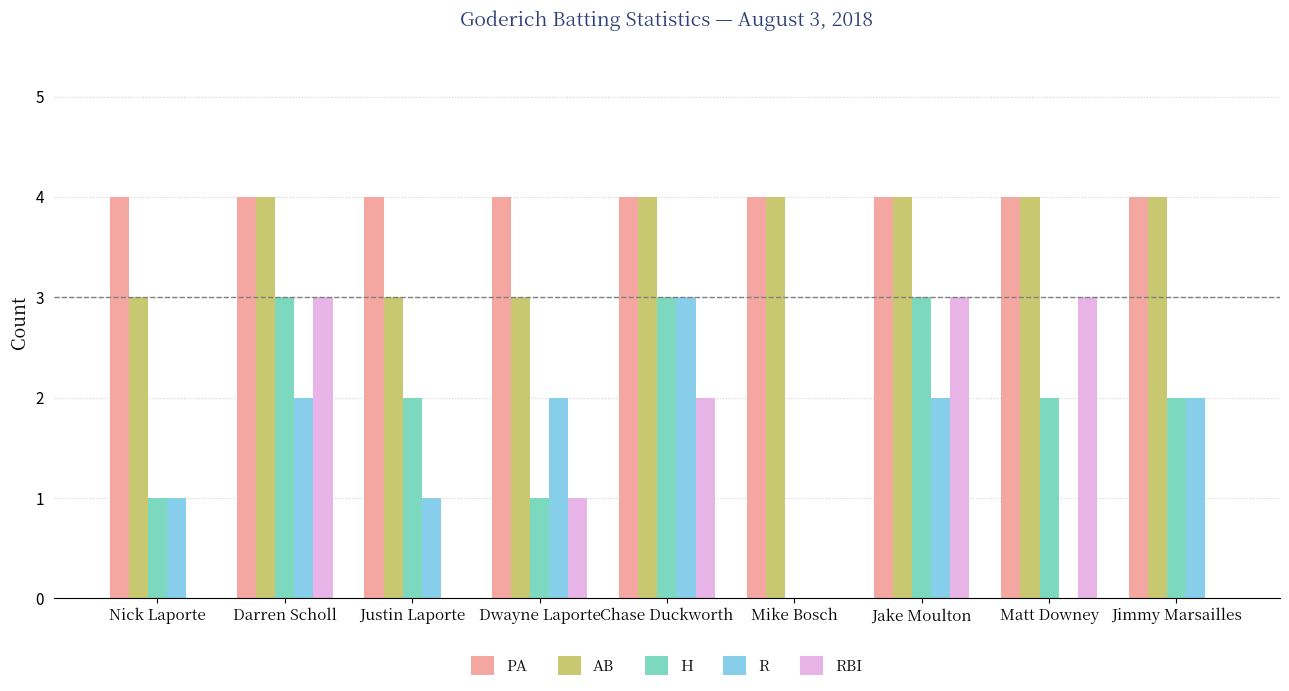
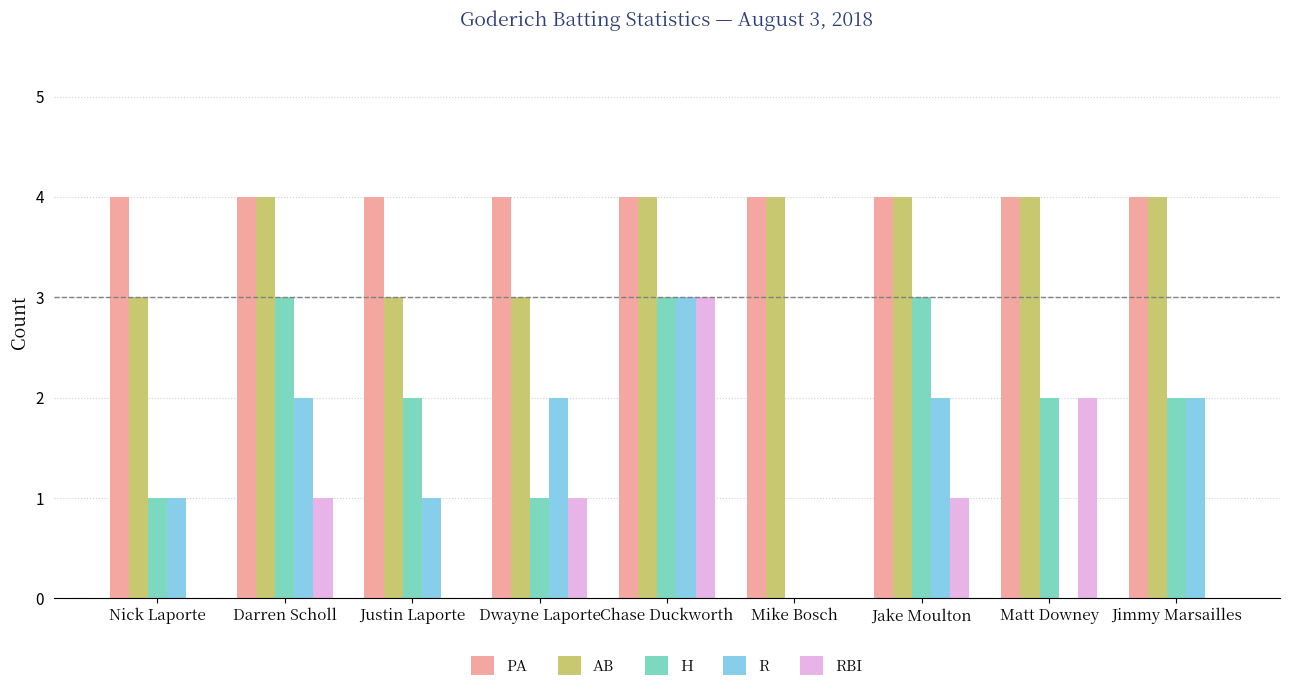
  {
    "PA": {
      "Nick Laporte": 4,
      "Darren Scholl": 4,
      "Justin Laporte": 4,
      "Dwayne Laporte": 4,
      "Chase Duckworth": 4,
      "Mike Bosch": 4,
      "Jake Moulton": 4,
      "Matt Downey": 4,
      "Jimmy Marsailles": 4
    },
    "AB": {
      "Nick Laporte": 3,
      "Darren Scholl": 4,
      "Justin Laporte": 3,
      "Dwayne Laporte": 3,
      "Chase Duckworth": 4,
      "Mike Bosch": 4,
      "Jake Moulton": 4,
      "Matt Downey": 4,
      "Jimmy Marsailles": 4
    },
    "RBI": {
      "Nick Laporte": 0,
-     "Darren Scholl": 3,
+     "Darren Scholl": 1,
      "Justin Laporte": 0,
      "Dwayne Laporte": 1,
-     "Chase Duckworth": 2,
+     "Chase Duckworth": 3,
      "Mike Bosch": 0,
-     "Jake Moulton": 3,
-     "Matt Downey": 3,
+     "Jake Moulton": 1,
+     "Matt Downey": 2,
      "Jimmy Marsailles": 0
    }
  }
